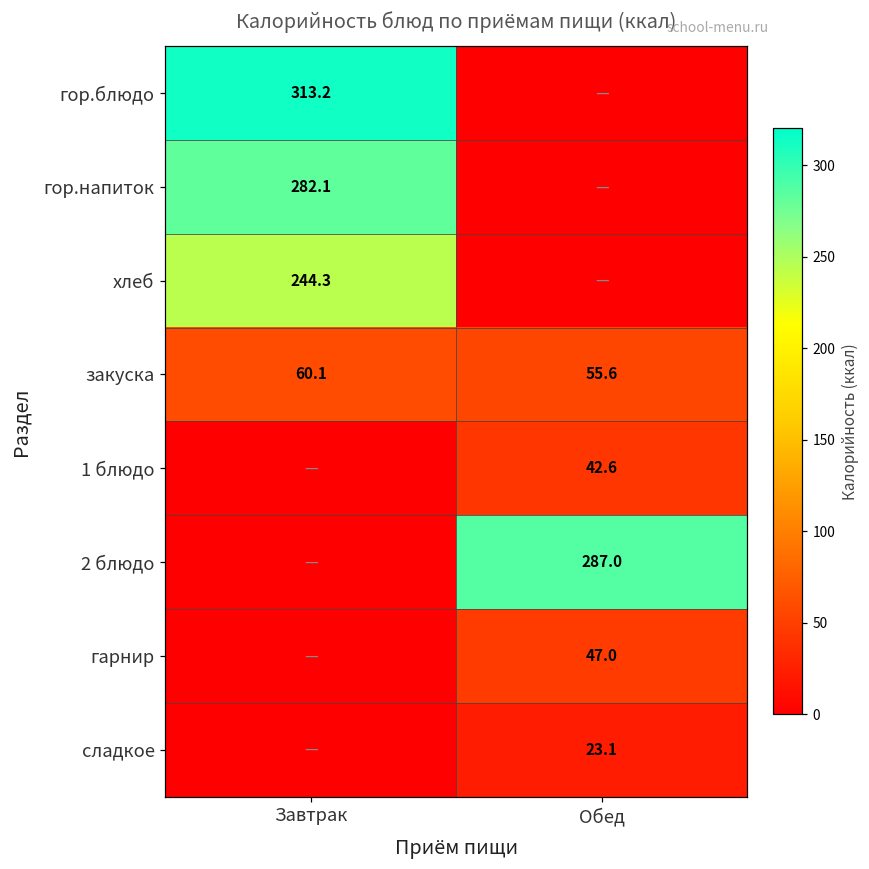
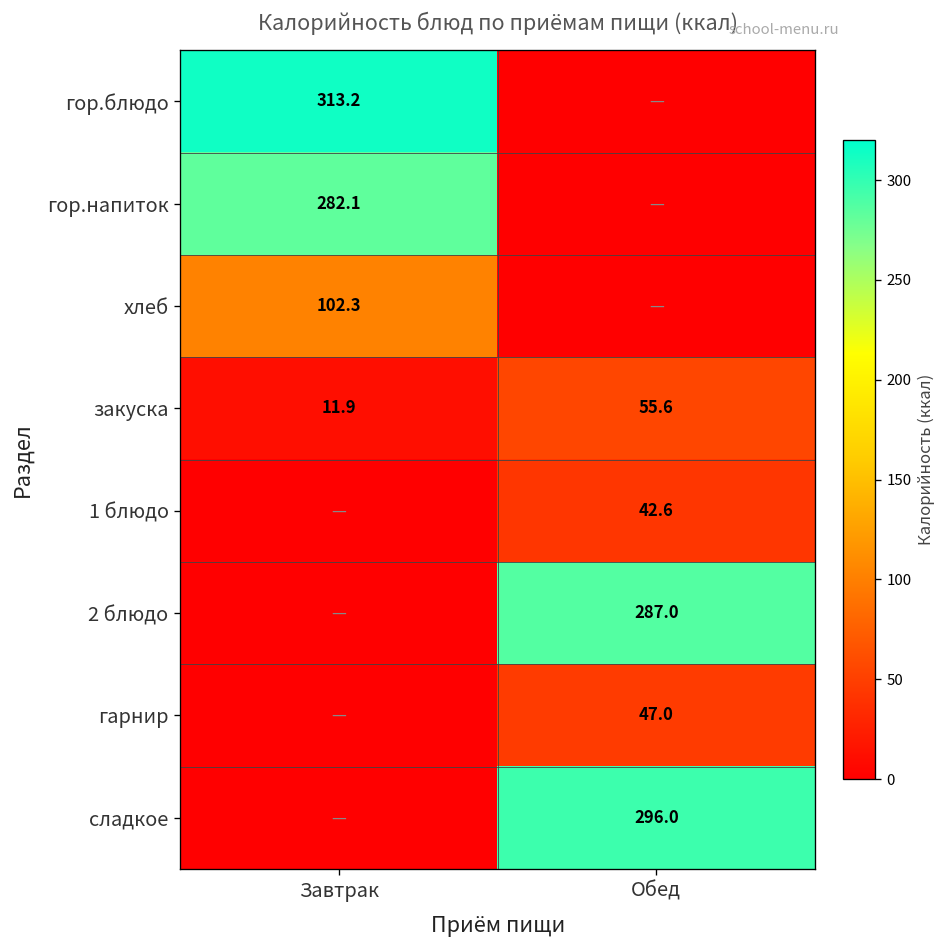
  {
    "гор.блюдо": {
      "Завтрак": 313.2
    },
    "гор.напиток": {
      "Завтрак": 282.1
    },
    "хлеб": {
-     "Завтрак": 244.3
+     "Завтрак": 102.3
    },
    "закуска": {
-     "Завтрак": 60.1,
+     "Завтрак": 11.9,
      "Обед": 55.6
    },
    "1 блюдо": {
      "Обед": 42.6
    },
    "2 блюдо": {
      "Обед": 287.0
    },
    "гарнир": {
      "Обед": 47.0
    },
    "сладкое": {
-     "Обед": 23.1
+     "Обед": 296.0
    }
  }
